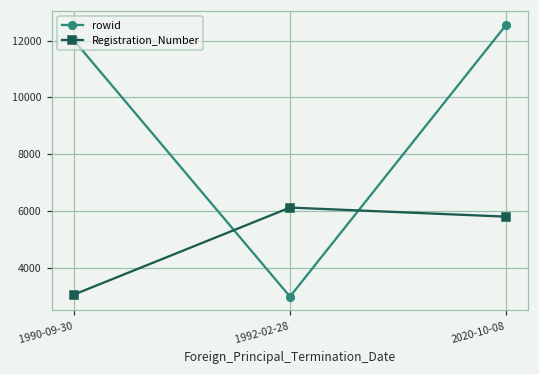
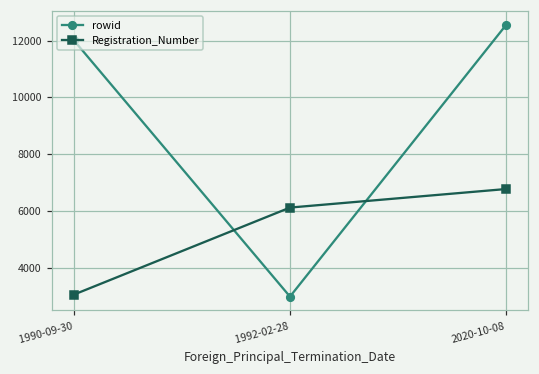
  {
    "rowid": {
      "1992-02-28": 3000,
      "2020-10-08": 12600
    },
    "Registration_Number": {
      "1990-09-30": 3100,
      "1992-02-28": 6100,
-     "2020-10-08": 5800
+     "2020-10-08": 6800
    }
  }
